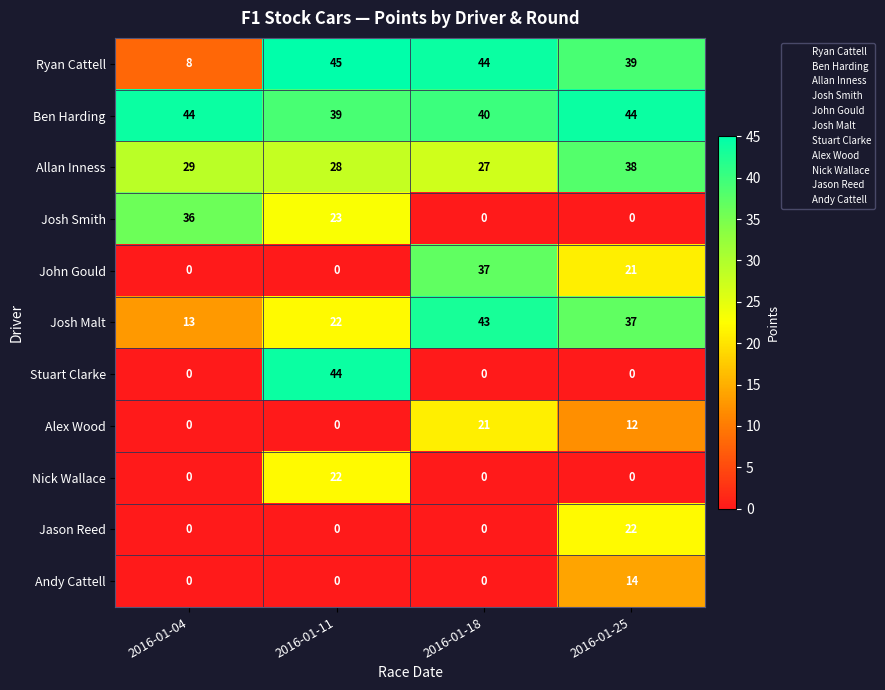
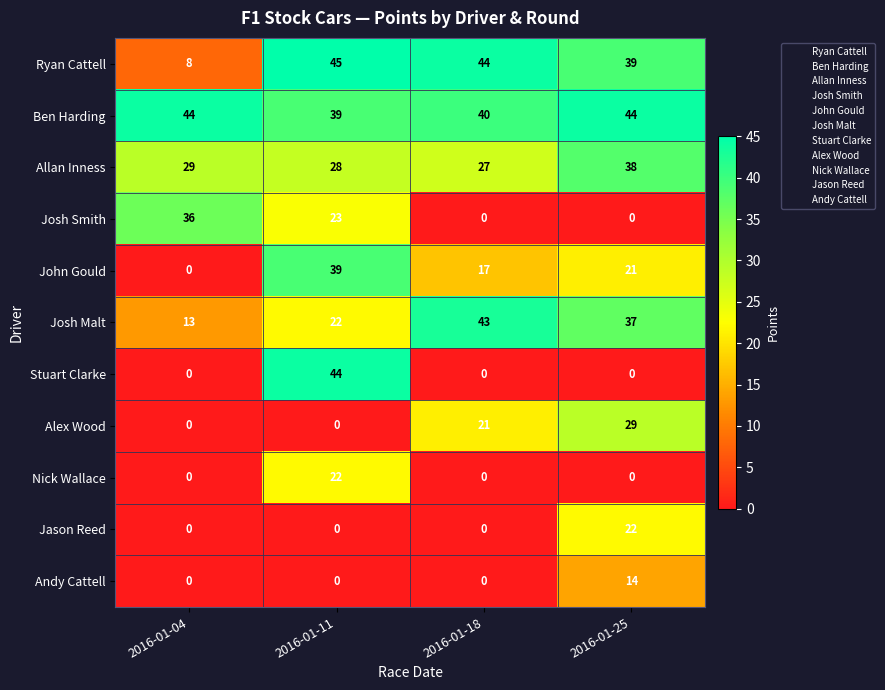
  {
    "Ryan Cattell": {
      "2016-01-04": 8,
      "2016-01-11": 45,
      "2016-01-18": 44,
      "2016-01-25": 39
    },
    "Ben Harding": {
      "2016-01-04": 44,
      "2016-01-11": 39,
      "2016-01-18": 40,
      "2016-01-25": 44
    },
    "Allan Inness": {
      "2016-01-04": 29,
      "2016-01-11": 28,
      "2016-01-18": 27,
      "2016-01-25": 38
    },
    "Josh Smith": {
      "2016-01-04": 36,
      "2016-01-11": 23,
      "2016-01-18": 0,
      "2016-01-25": 0
    },
    "John Gould": {
      "2016-01-04": 0,
-     "2016-01-11": 0,
-     "2016-01-18": 37,
+     "2016-01-11": 39,
+     "2016-01-18": 17,
      "2016-01-25": 21
    },
    "Josh Malt": {
      "2016-01-04": 13,
      "2016-01-11": 22,
      "2016-01-18": 43,
      "2016-01-25": 37
    },
    "Stuart Clarke": {
      "2016-01-04": 0,
      "2016-01-11": 44,
      "2016-01-18": 0,
      "2016-01-25": 0
    },
    "Alex Wood": {
      "2016-01-04": 0,
      "2016-01-11": 0,
      "2016-01-18": 21,
-     "2016-01-25": 12
+     "2016-01-25": 29
    },
    "Nick Wallace": {
      "2016-01-04": 0,
      "2016-01-11": 22,
      "2016-01-18": 0,
      "2016-01-25": 0
    },
    "Jason Reed": {
      "2016-01-04": 0,
      "2016-01-11": 0,
      "2016-01-18": 0,
      "2016-01-25": 22
    },
    "Andy Cattell": {
      "2016-01-04": 0,
      "2016-01-11": 0,
      "2016-01-18": 0,
      "2016-01-25": 14
    }
  }
